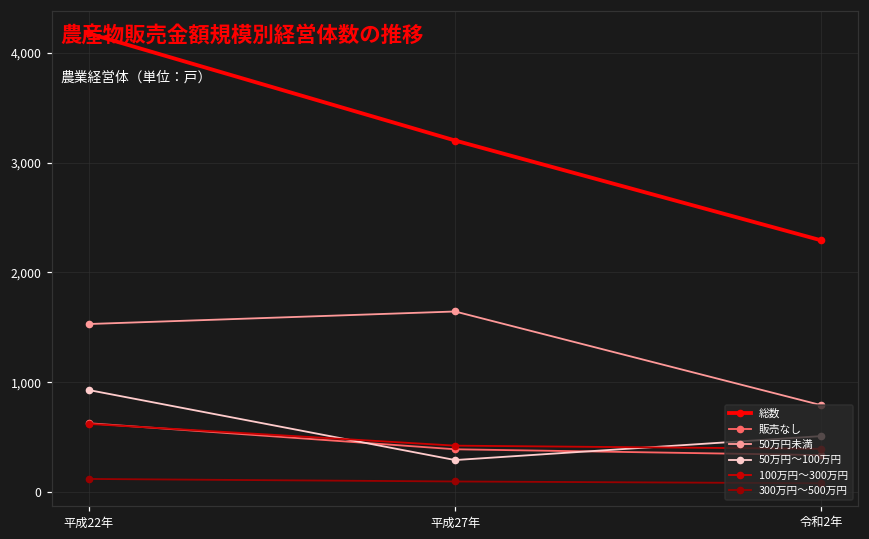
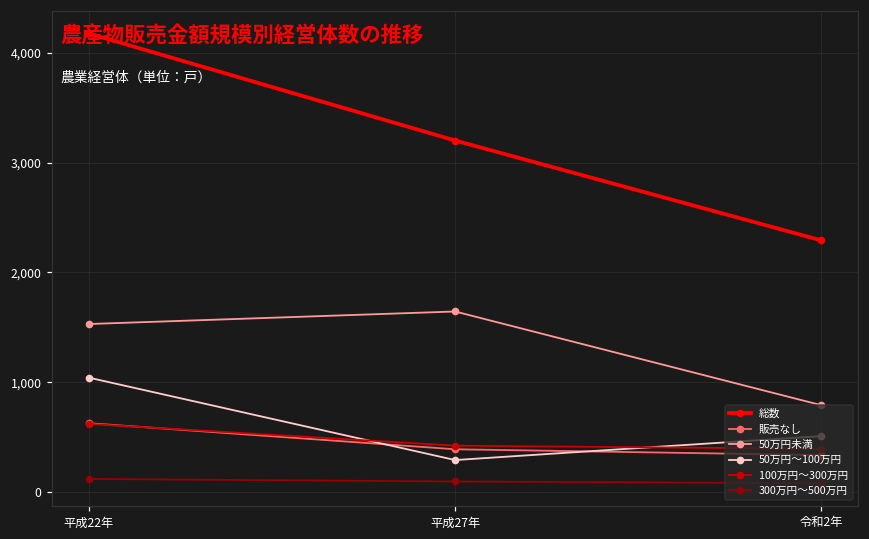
  {
    "販売なし": {
      "平成27年": "400"
    },
    "50万円未満": {
      "平成22年": "1,500",
      "平成27年": "1,600"
    },
    "50万円～100万円": {
-     "平成22年": "900",
+     "平成22年": "1,000",
      "平成27年": "300"
    }
  }
